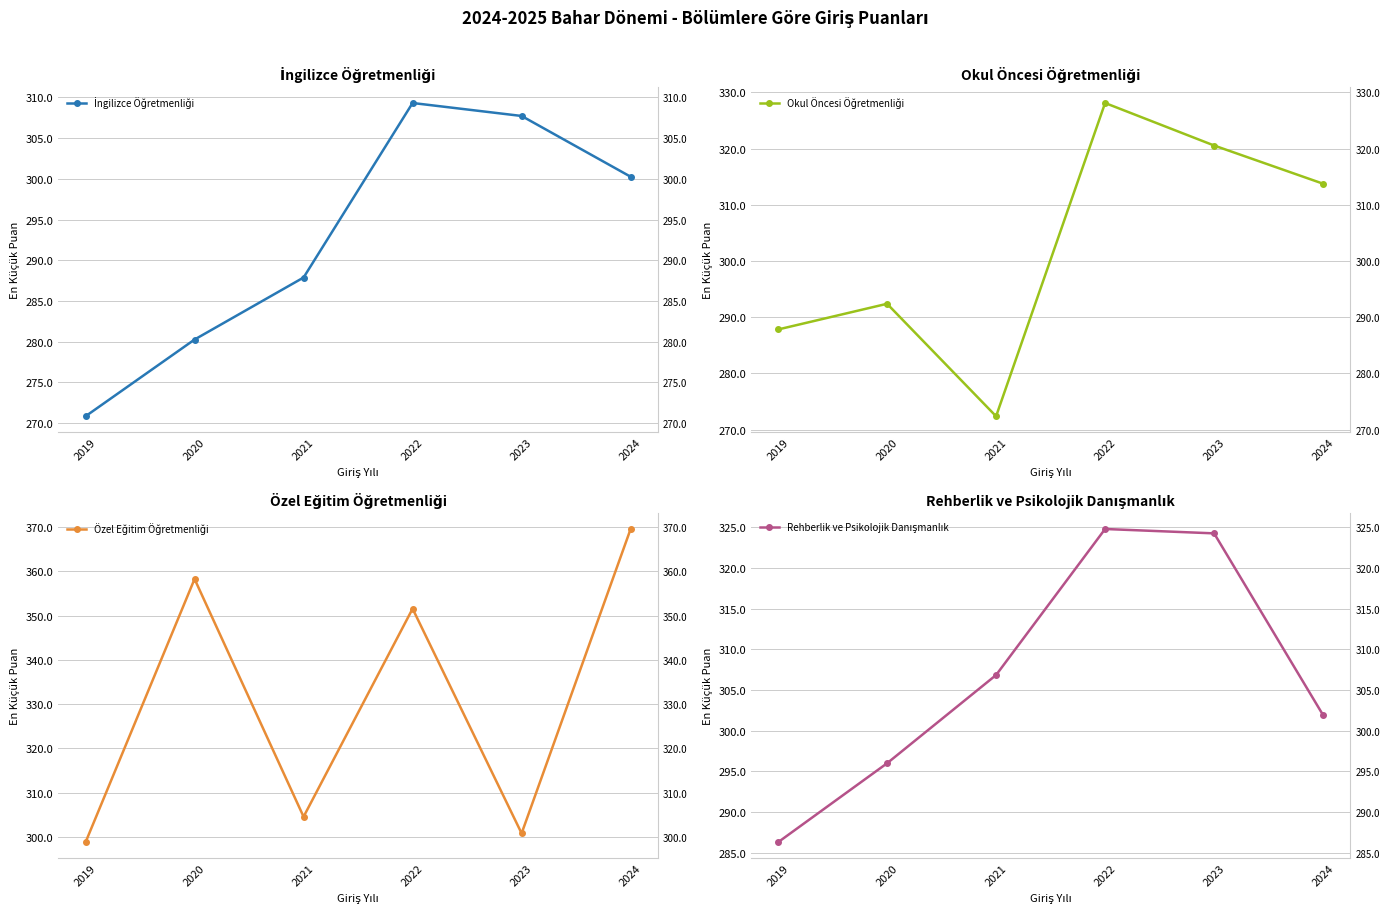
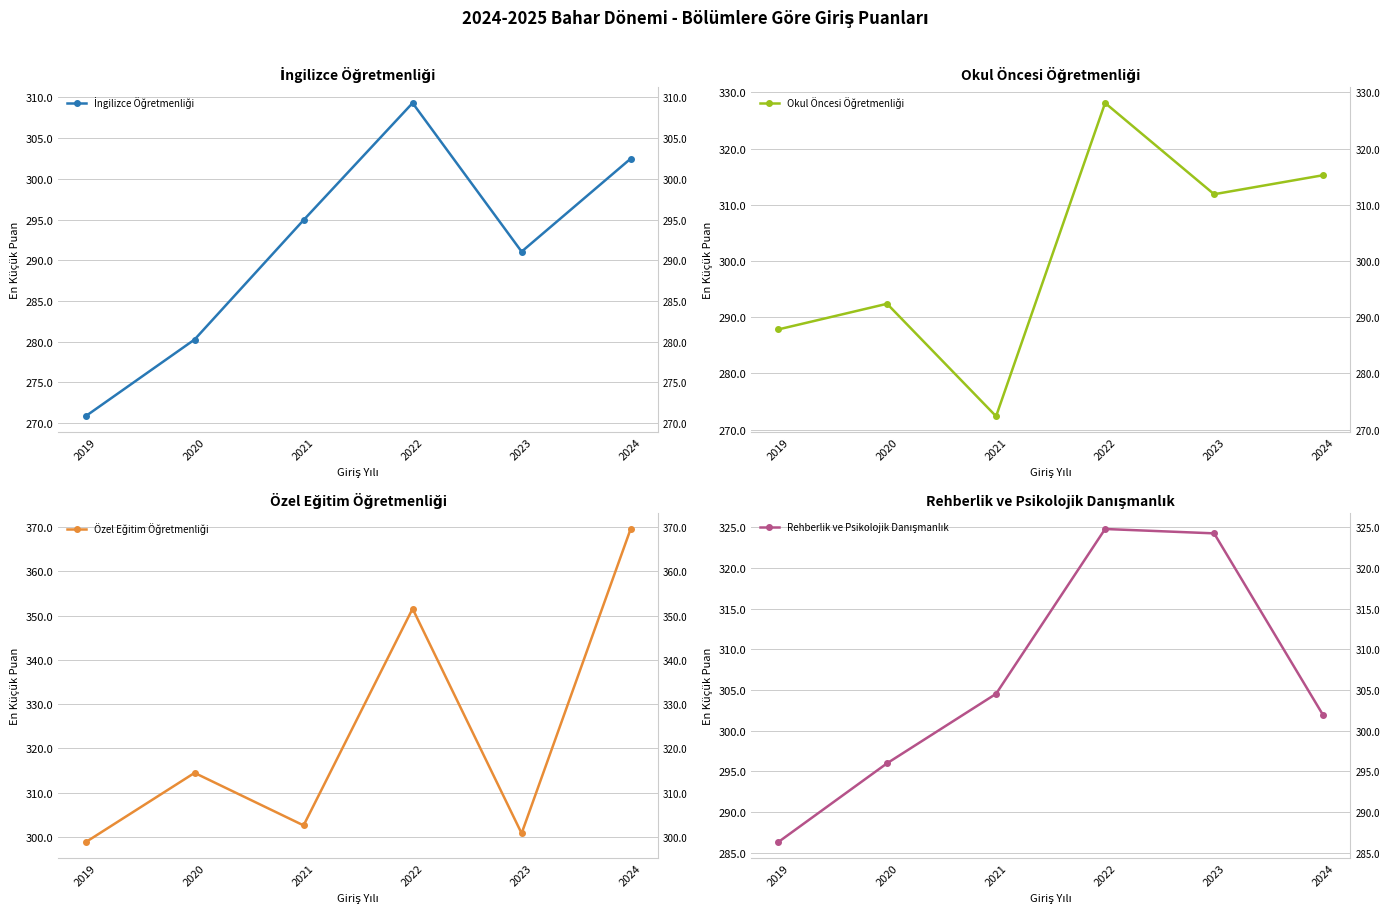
  {
    "İngilizce Öğretmenliği": {
      "2019": 271,
      "2020": 280,
-     "2021": 288,
+     "2021": 295,
      "2022": 309,
-     "2023": 308,
-     "2024": 300
+     "2023": 291,
+     "2024": 302
    },
    "Okul Öncesi Öğretmenliği": {
      "2019": 288,
      "2020": 292,
      "2021": 272,
      "2022": 328,
-     "2023": 321,
-     "2024": 314
+     "2023": 312,
+     "2024": 315
    },
    "Özel Eğitim Öğretmenliği": {
      "2019": 299,
-     "2020": 358,
-     "2021": 305,
+     "2020": 314,
+     "2021": 303,
      "2022": 352,
      "2023": 301,
      "2024": 370
    },
    "Rehberlik ve Psikolojik Danışmanlık": {
      "2019": 286,
      "2020": 296,
-     "2021": 307,
+     "2021": 305,
      "2022": 325,
      "2023": 324,
      "2024": 302
    }
  }
